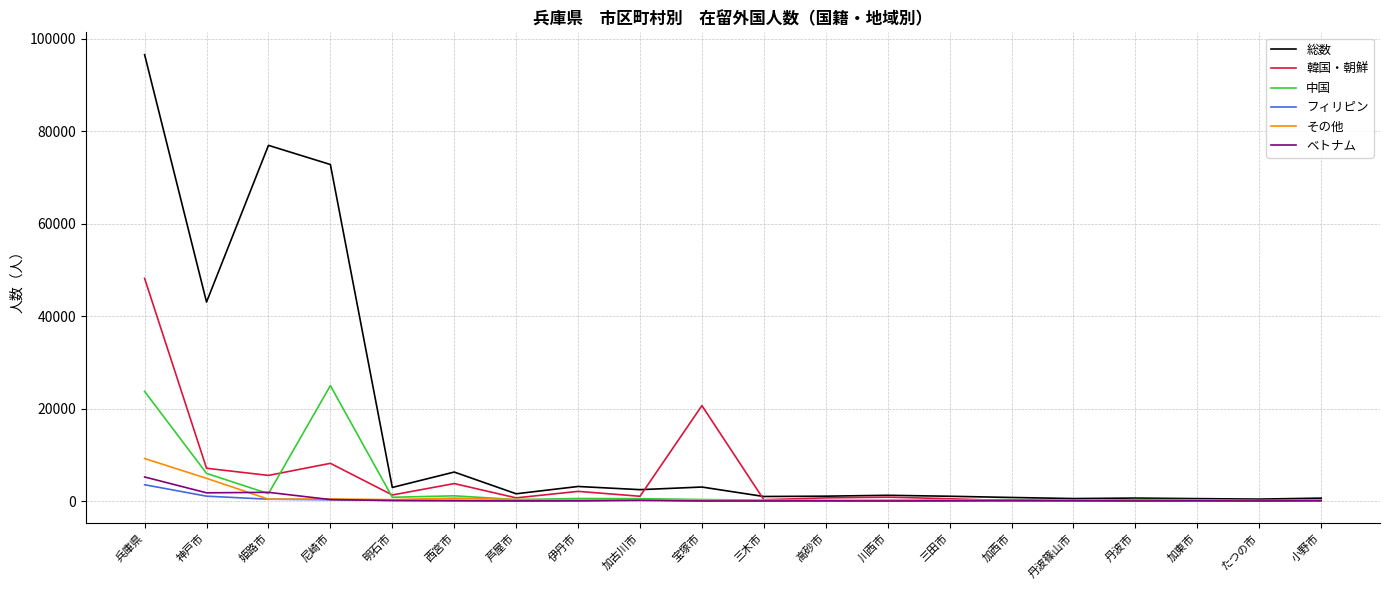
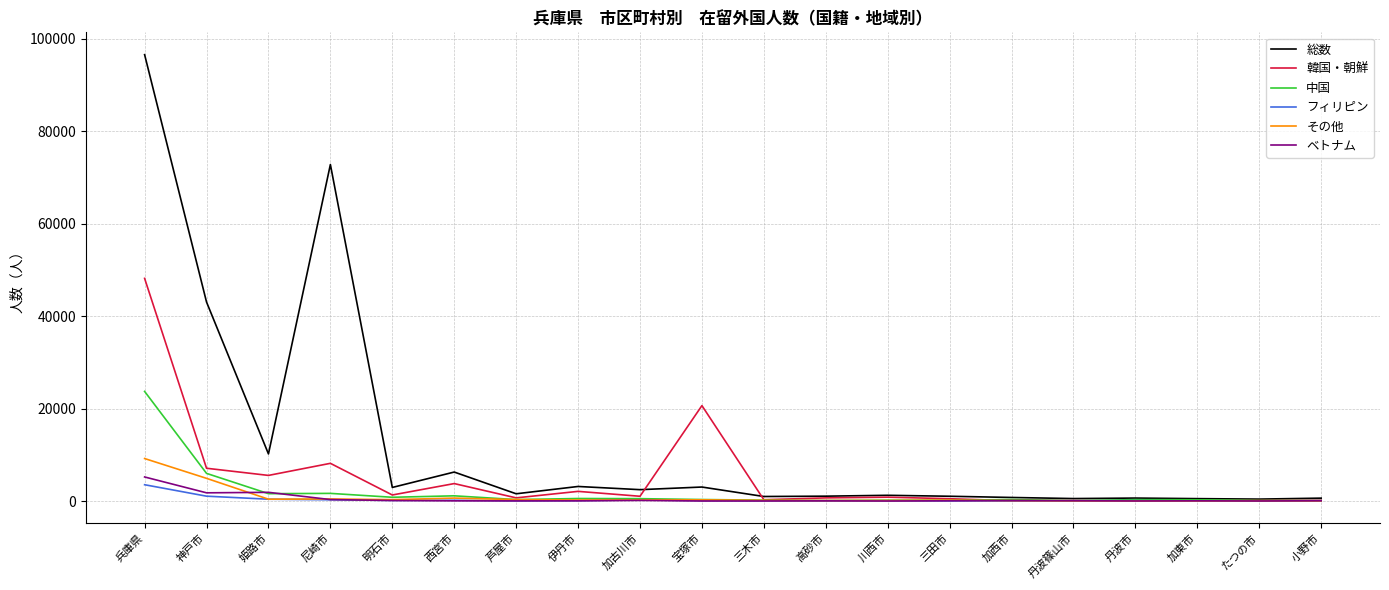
  {
    "総数": {
      "兵庫県": 97000,
      "神戸市": 43000,
-     "姫路市": 77000,
+     "姫路市": 10000,
      "尼崎市": 73000,
      "明石市": 3000,
      "西宮市": 6000,
      "芦屋市": 2000,
      "伊丹市": 3000,
      "加古川市": 2000,
      "宝塚市": 3000,
      "三木市": 1000
    },
    "韓国・朝鮮": {
      "兵庫県": 48000,
      "神戸市": 7000,
      "姫路市": 6000,
      "尼崎市": 8000,
      "西宮市": 4000,
      "伊丹市": 2000,
      "宝塚市": 21000
    },
    "中国": {
      "兵庫県": 24000,
      "神戸市": 6000,
-     "尼崎市": 25000
+     "尼崎市": 2000
    },
    "フィリピン": {
      "兵庫県": 4000,
      "神戸市": 1000
    },
    "その他": {
      "兵庫県": 9000,
      "神戸市": 5000
    },
    "ベトナム": {
      "兵庫県": 5000,
      "神戸市": 2000
    }
  }
